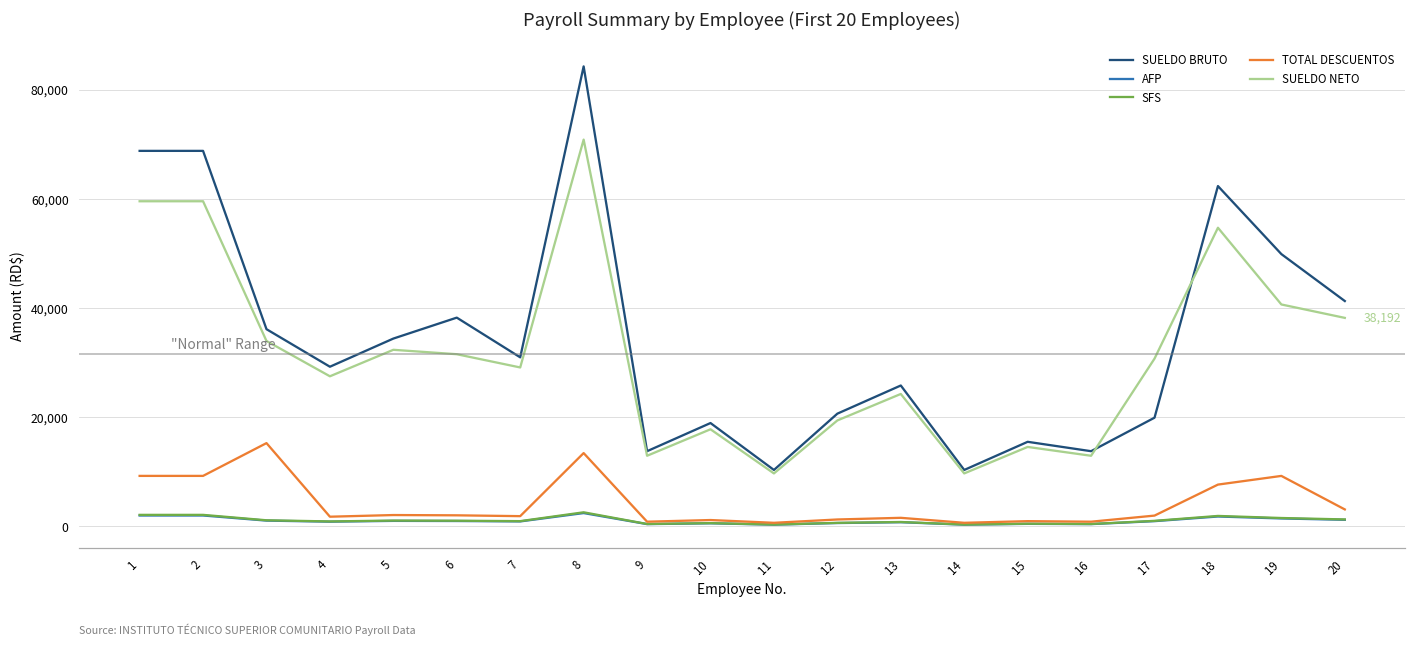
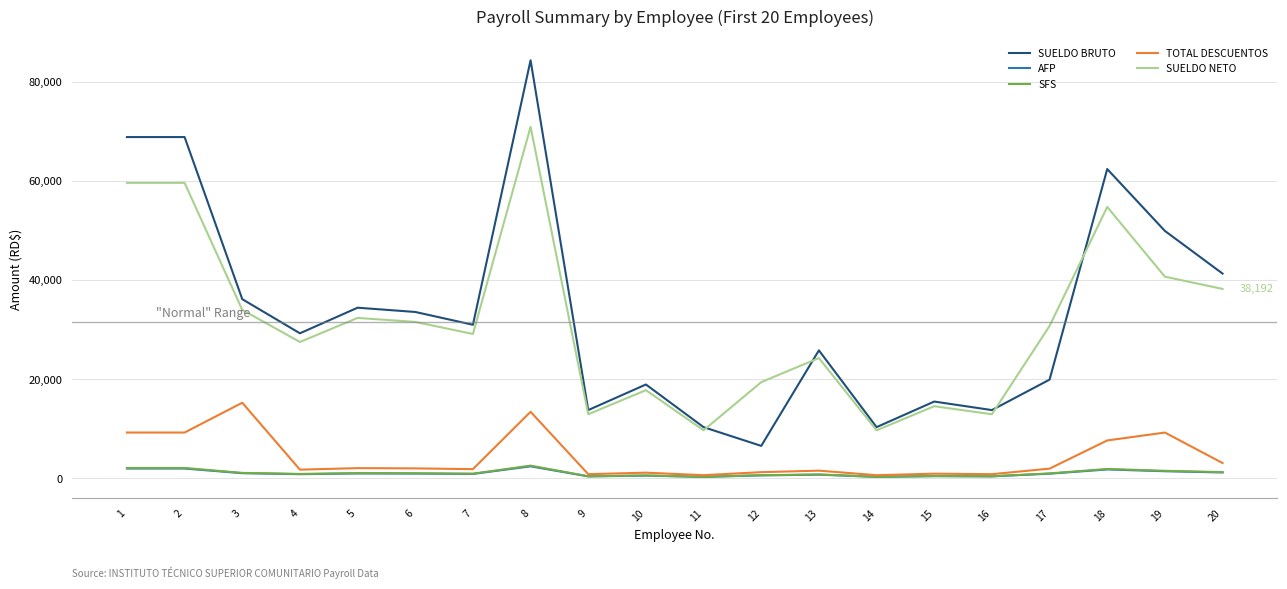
  {
    "SUELDO BRUTO": {
      "1": "69,000",
      "2": "69,000",
      "3": "36,000",
      "4": "29,000",
      "5": "34,000",
-     "6": "38,000",
+     "6": "34,000",
      "7": "31,000",
      "8": "84,000",
      "9": "14,000",
      "10": "19,000",
      "11": "10,000",
-     "12": "21,000",
+     "12": "7,000",
      "13": "26,000",
      "14": "10,000",
      "15": "15,000",
      "16": "14,000",
      "17": "20,000",
      "18": "62,000",
      "19": "50,000",
      "20": "41,000"
    },
    "TOTAL DESCUENTOS": {
      "1": "9,000",
      "2": "9,000",
      "3": "15,000",
      "4": "2,000",
      "5": "2,000",
      "6": "2,000",
      "7": "2,000",
      "8": "13,000",
      "10": "1,000",
      "12": "1,000",
      "13": "2,000",
      "17": "2,000",
      "18": "8,000",
      "19": "9,000",
      "20": "3,000"
    },
    "SUELDO NETO": {
      "20": "38,192"
    }
  }
